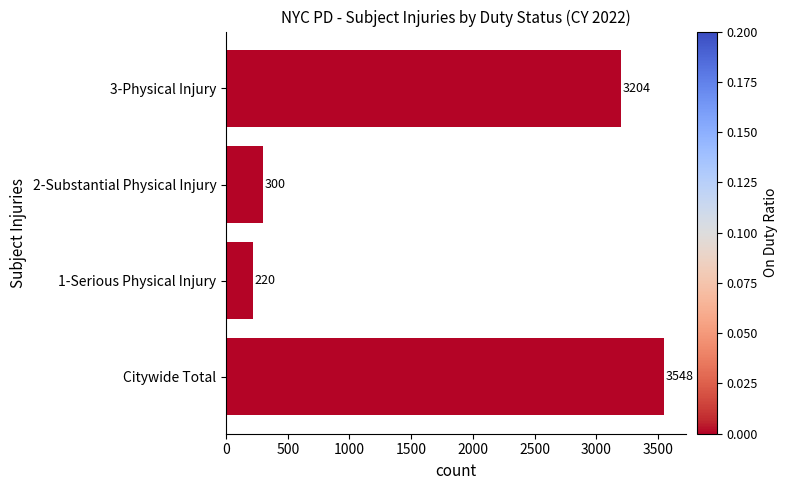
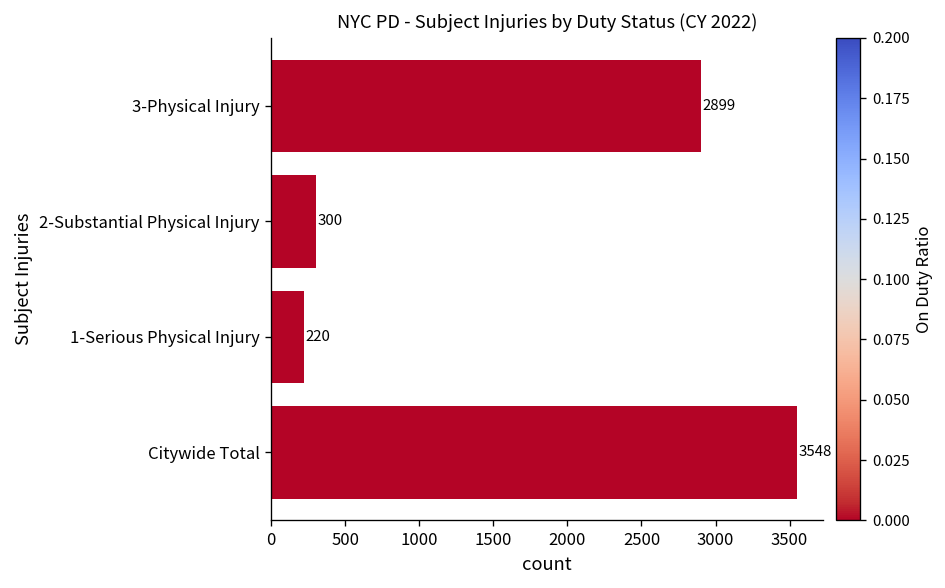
  {
-   "3-Physical Injury": 3204,
+   "3-Physical Injury": 2899,
    "2-Substantial Physical Injury": 300,
    "1-Serious Physical Injury": 220,
    "Citywide Total": 3548
  }
